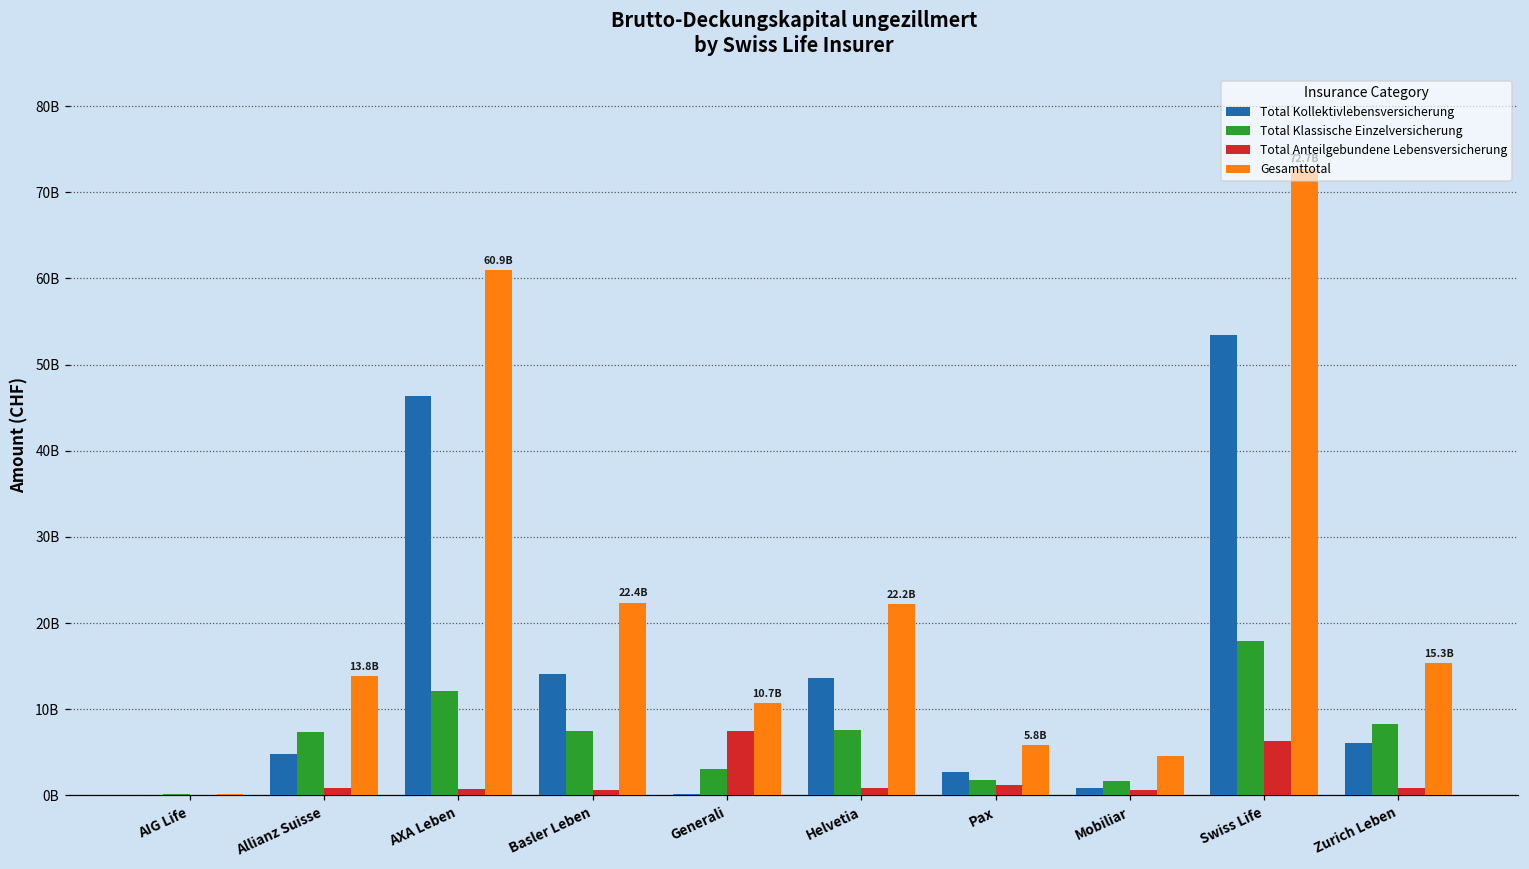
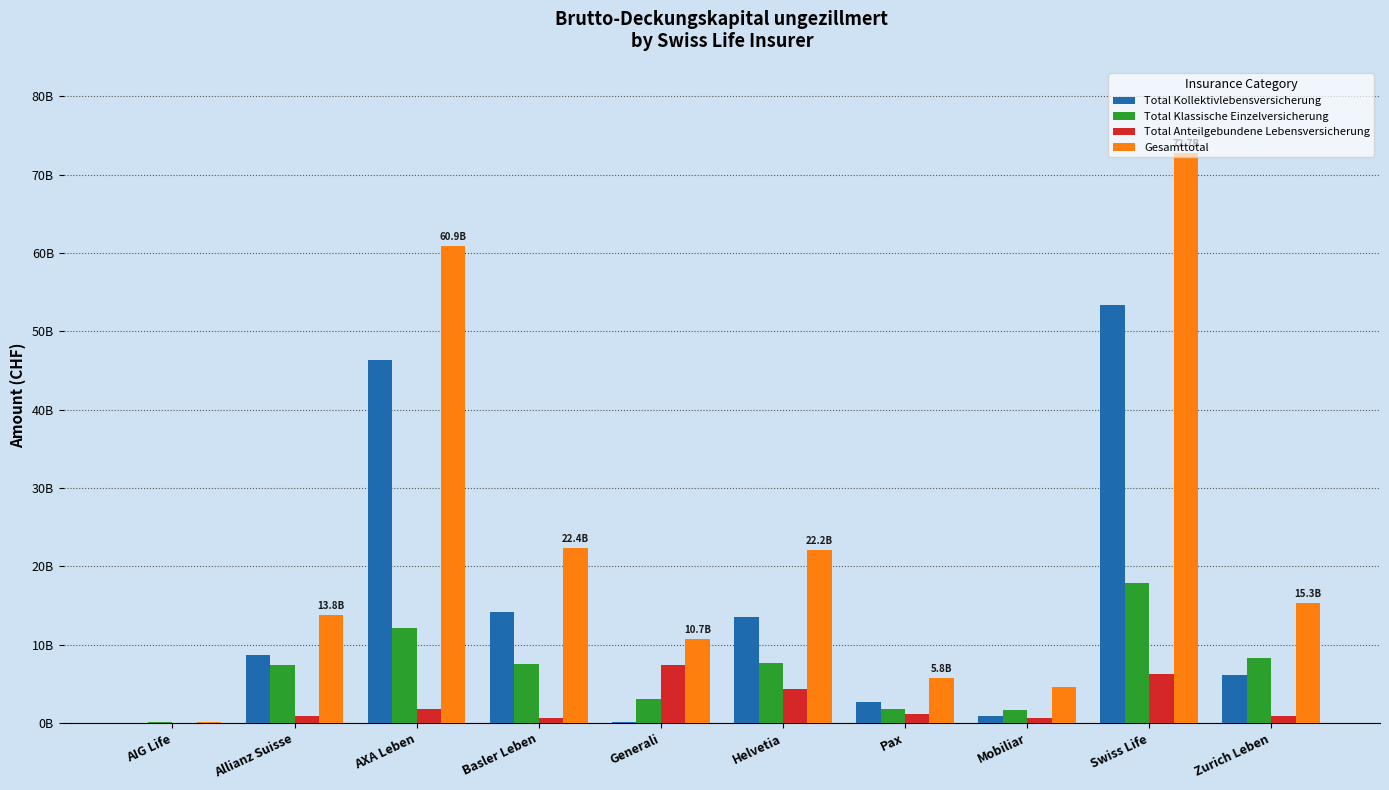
  {
    "Total Kollektivlebensversicherung": {
-     "Allianz Suisse": "5000000000",
+     "Allianz Suisse": "9000000000",
      "AXA Leben": "46000000000",
      "Basler Leben": "14000000000",
      "Helvetia": "14000000000",
      "Pax": "3000000000",
      "Mobiliar": "1000000000",
      "Swiss Life": "53000000000",
      "Zurich Leben": "6000000000"
    },
    "Total Klassische Einzelversicherung": {
      "Allianz Suisse": "7000000000",
      "AXA Leben": "12000000000",
      "Basler Leben": "7000000000",
      "Generali": "3000000000",
      "Helvetia": "8000000000",
      "Pax": "2000000000",
      "Mobiliar": "2000000000",
      "Swiss Life": "18000000000",
      "Zurich Leben": "8000000000"
    },
    "Total Anteilgebundene Lebensversicherung": {
      "Allianz Suisse": "1000000000",
-     "AXA Leben": "1000000000",
+     "AXA Leben": "2000000000",
      "Basler Leben": "1000000000",
      "Generali": "7000000000",
-     "Helvetia": "1000000000",
+     "Helvetia": "4000000000",
      "Pax": "1000000000",
      "Mobiliar": "1000000000",
      "Swiss Life": "6000000000",
      "Zurich Leben": "1000000000"
    },
    "Gesamttotal": {
      "Allianz Suisse": "13.8B",
      "AXA Leben": "60.9B",
      "Basler Leben": "22.4B",
      "Generali": "10.7B",
      "Helvetia": "22.2B",
      "Pax": "5.8B",
      "Zurich Leben": "15.3B"
    }
  }
